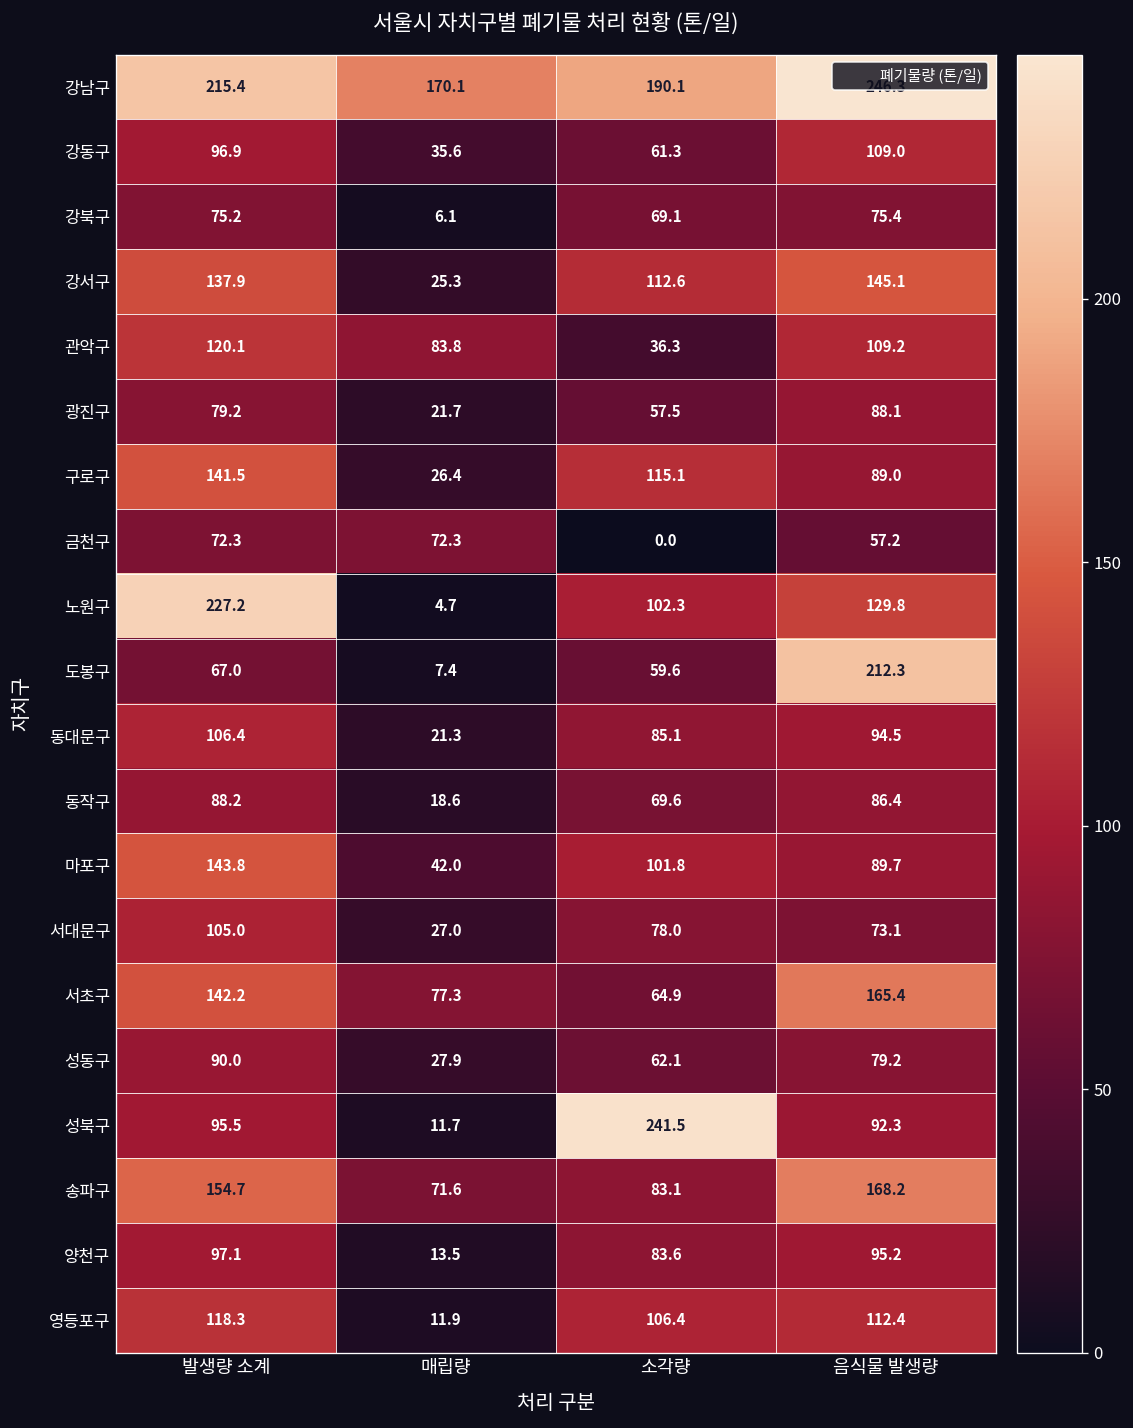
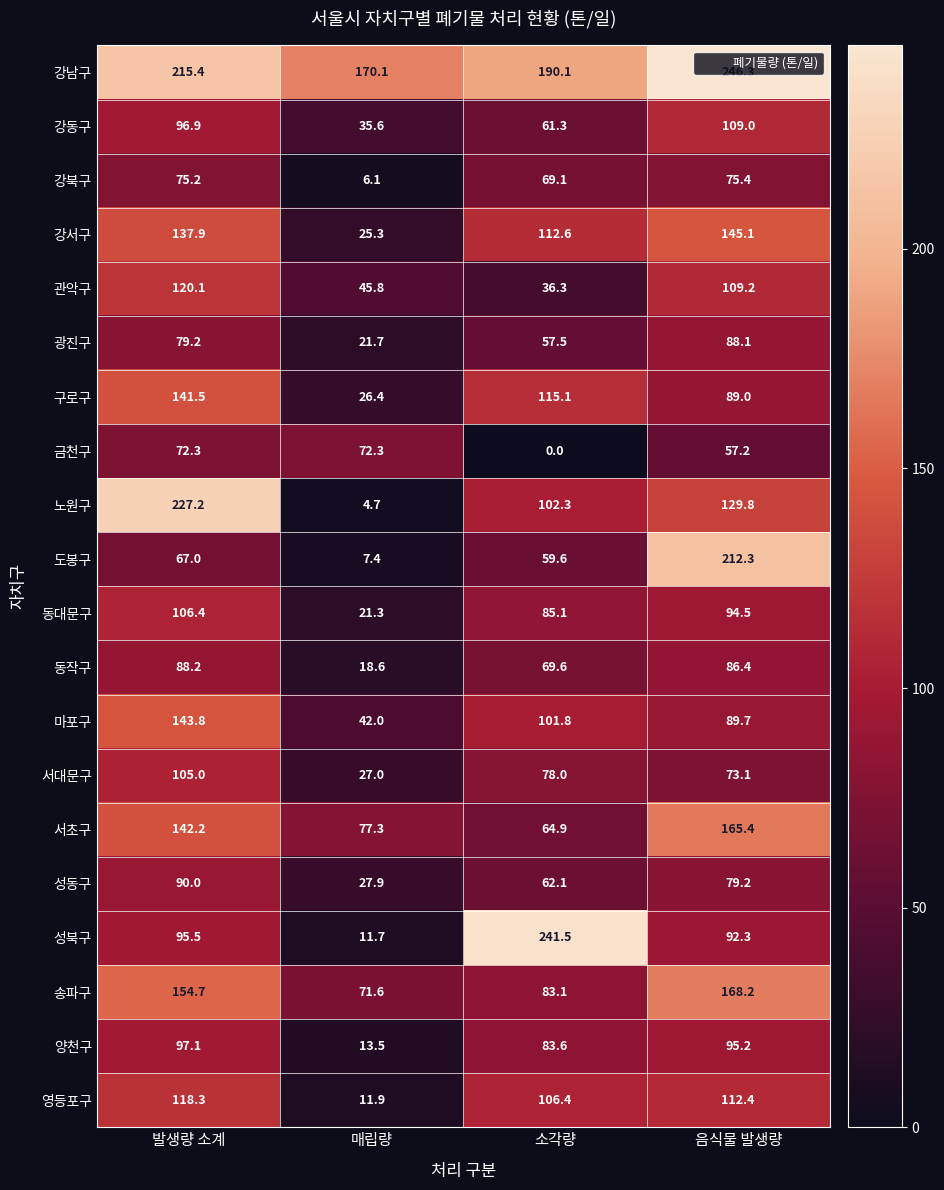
  {
    "강남구": {
      "발생량 소계": 215.4,
      "매립량": 170.1,
      "소각량": 190.1
    },
    "강동구": {
      "발생량 소계": 96.9,
      "매립량": 35.6,
      "소각량": 61.3,
      "음식물 발생량": 109.0
    },
    "강북구": {
      "발생량 소계": 75.2,
      "매립량": 6.1,
      "소각량": 69.1,
      "음식물 발생량": 75.4
    },
    "강서구": {
      "발생량 소계": 137.9,
      "매립량": 25.3,
      "소각량": 112.6,
      "음식물 발생량": 145.1
    },
    "관악구": {
      "발생량 소계": 120.1,
-     "매립량": 83.8,
+     "매립량": 45.8,
      "소각량": 36.3,
      "음식물 발생량": 109.2
    },
    "광진구": {
      "발생량 소계": 79.2,
      "매립량": 21.7,
      "소각량": 57.5,
      "음식물 발생량": 88.1
    },
    "구로구": {
      "발생량 소계": 141.5,
      "매립량": 26.4,
      "소각량": 115.1,
      "음식물 발생량": 89.0
    },
    "금천구": {
      "발생량 소계": 72.3,
      "매립량": 72.3,
      "소각량": 0.0,
      "음식물 발생량": 57.2
    },
    "노원구": {
      "발생량 소계": 227.2,
      "매립량": 4.7,
      "소각량": 102.3,
      "음식물 발생량": 129.8
    },
    "도봉구": {
      "발생량 소계": 67.0,
      "매립량": 7.4,
      "소각량": 59.6,
      "음식물 발생량": 212.3
    },
    "동대문구": {
      "발생량 소계": 106.4,
      "매립량": 21.3,
      "소각량": 85.1,
      "음식물 발생량": 94.5
    },
    "동작구": {
      "발생량 소계": 88.2,
      "매립량": 18.6,
      "소각량": 69.6,
      "음식물 발생량": 86.4
    },
    "마포구": {
      "발생량 소계": 143.8,
      "매립량": 42.0,
      "소각량": 101.8,
      "음식물 발생량": 89.7
    },
    "서대문구": {
      "발생량 소계": 105.0,
      "매립량": 27.0,
      "소각량": 78.0,
      "음식물 발생량": 73.1
    },
    "서초구": {
      "발생량 소계": 142.2,
      "매립량": 77.3,
      "소각량": 64.9,
      "음식물 발생량": 165.4
    },
    "성동구": {
      "발생량 소계": 90.0,
      "매립량": 27.9,
      "소각량": 62.1,
      "음식물 발생량": 79.2
    },
    "성북구": {
      "발생량 소계": 95.5,
      "매립량": 11.7,
      "소각량": 241.5,
      "음식물 발생량": 92.3
    },
    "송파구": {
      "발생량 소계": 154.7,
      "매립량": 71.6,
      "소각량": 83.1,
      "음식물 발생량": 168.2
    },
    "양천구": {
      "발생량 소계": 97.1,
      "매립량": 13.5,
      "소각량": 83.6,
      "음식물 발생량": 95.2
    },
    "영등포구": {
      "발생량 소계": 118.3,
      "매립량": 11.9,
      "소각량": 106.4,
      "음식물 발생량": 112.4
    }
  }
